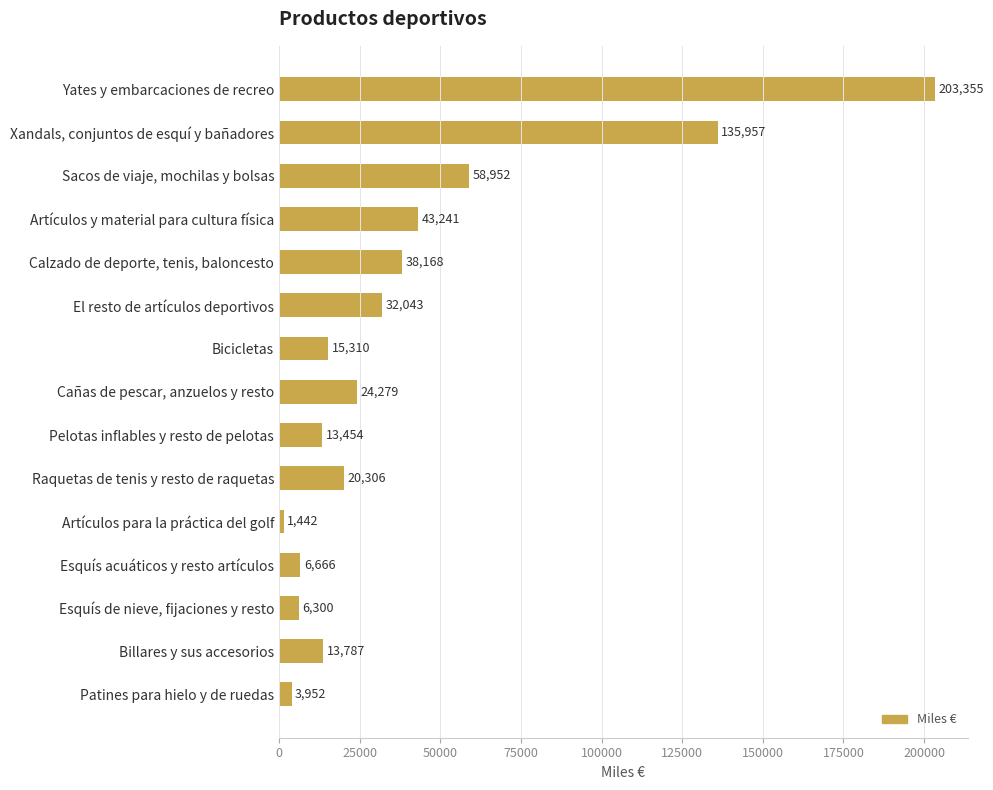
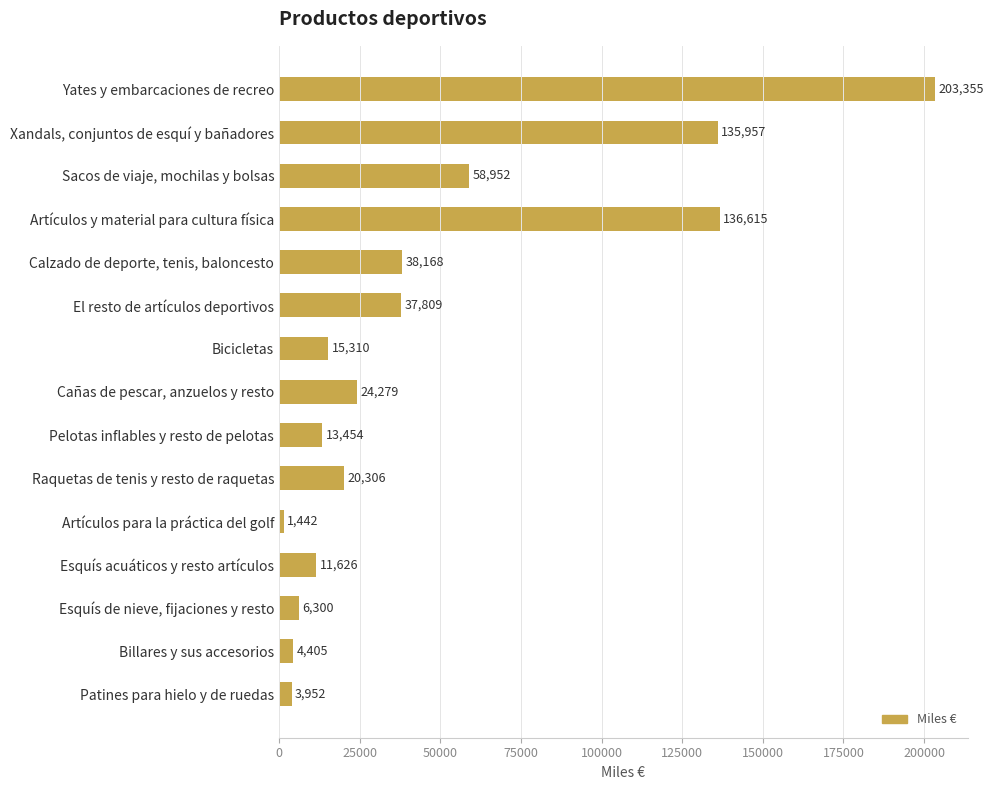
  {
    "Yates y embarcaciones de recreo": "203,355",
    "Xandals, conjuntos de esquí y bañadores": "135,957",
    "Sacos de viaje, mochilas y bolsas": "58,952",
-   "Artículos y material para cultura física": "43,241",
+   "Artículos y material para cultura física": "136,615",
    "Calzado de deporte, tenis, baloncesto": "38,168",
-   "El resto de artículos deportivos": "32,043",
+   "El resto de artículos deportivos": "37,809",
    "Bicicletas": "15,310",
    "Cañas de pescar, anzuelos y resto": "24,279",
    "Pelotas inflables y resto de pelotas": "13,454",
    "Raquetas de tenis y resto de raquetas": "20,306",
    "Artículos para la práctica del golf": "1,442",
-   "Esquís acuáticos y resto artículos": "6,666",
+   "Esquís acuáticos y resto artículos": "11,626",
    "Esquís de nieve, fijaciones y resto": "6,300",
-   "Billares y sus accesorios": "13,787",
+   "Billares y sus accesorios": "4,405",
    "Patines para hielo y de ruedas": "3,952"
  }
